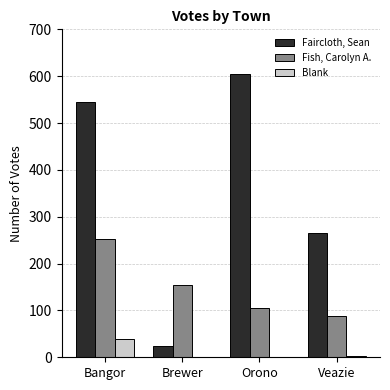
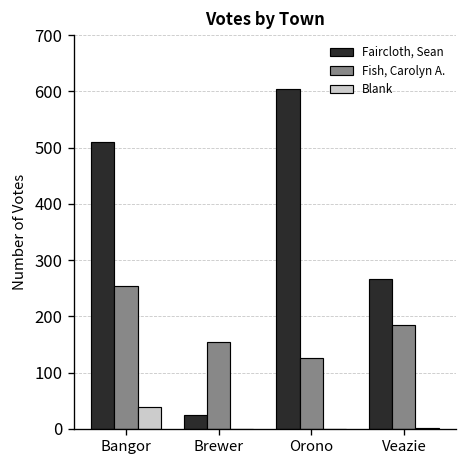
  {
    "Faircloth, Sean": {
-     "Bangor": 550,
+     "Bangor": 510,
      "Brewer": 20,
      "Orono": 610,
      "Veazie": 270
    },
    "Fish, Carolyn A.": {
      "Bangor": 250,
      "Brewer": 150,
-     "Orono": 110,
-     "Veazie": 90
+     "Orono": 130,
+     "Veazie": 190
    },
    "Blank": {
      "Bangor": 40,
      "Brewer": 0,
      "Orono": 0
    }
  }
